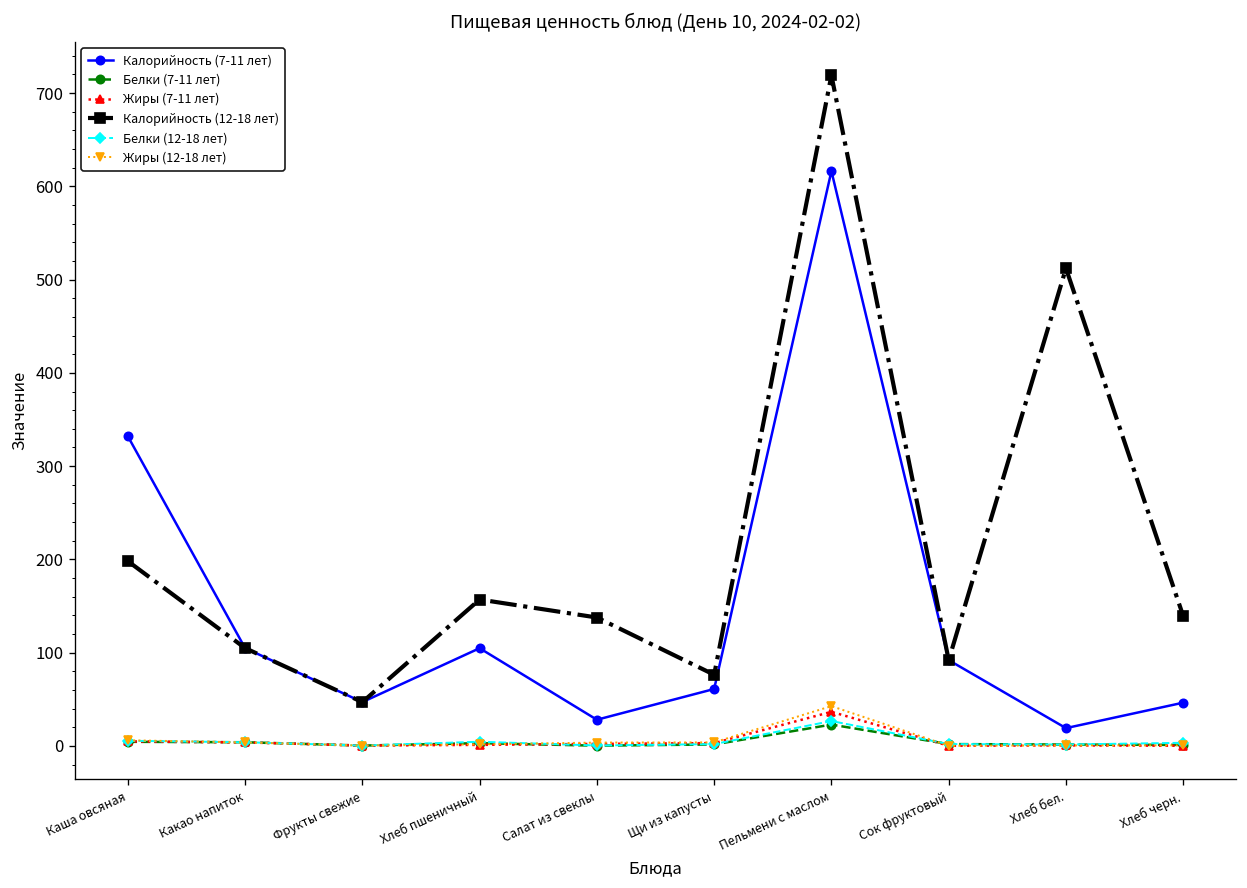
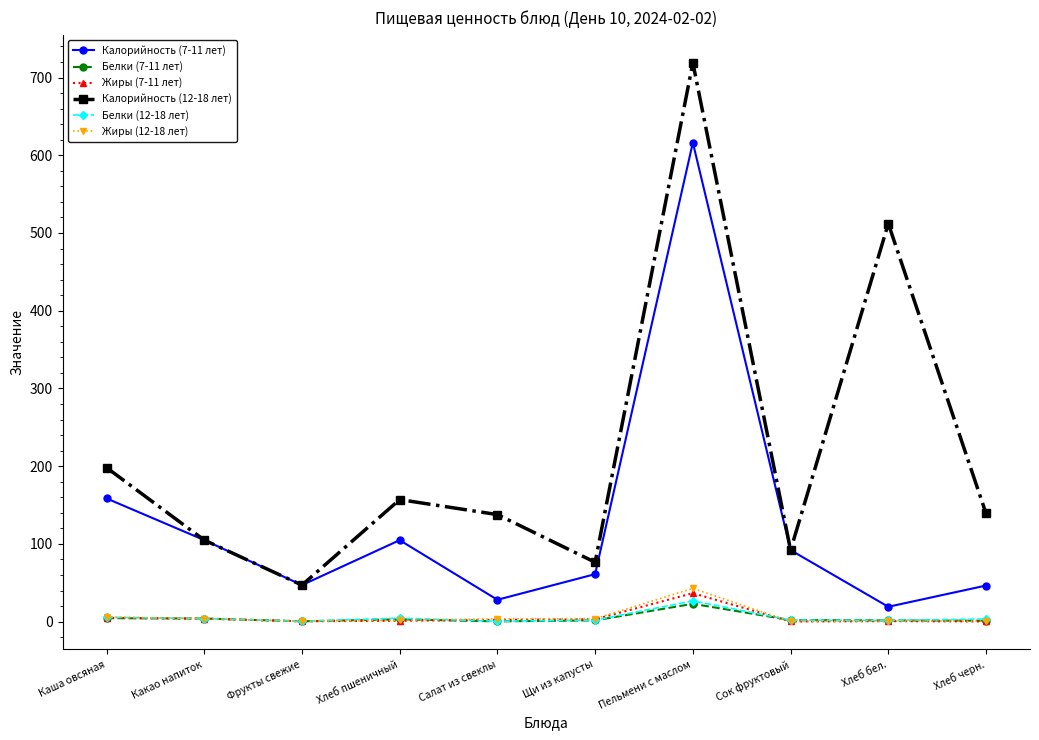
  {
    "Калорийность (7-11 лет)": {
-     "Каша овсяная": 330,
+     "Каша овсяная": 160,
      "Хлеб пшеничный": 100,
      "Салат из свеклы": 30,
      "Щи из капусты": 60,
      "Пельмени с маслом": 620,
      "Хлеб бел.": 20,
      "Хлеб черн.": 50
    },
    "Белки (7-11 лет)": {
      "Пельмени с маслом": 20
    },
    "Жиры (7-11 лет)": {
      "Пельмени с маслом": 40
    },
    "Калорийность (12-18 лет)": {
      "Каша овсяная": 200,
      "Хлеб пшеничный": 160,
      "Салат из свеклы": 140,
      "Щи из капусты": 80,
      "Пельмени с маслом": 720,
      "Хлеб бел.": 510,
      "Хлеб черн.": 140
    },
    "Белки (12-18 лет)": {
      "Пельмени с маслом": 30
    },
    "Жиры (12-18 лет)": {
      "Пельмени с маслом": 40
    }
  }
